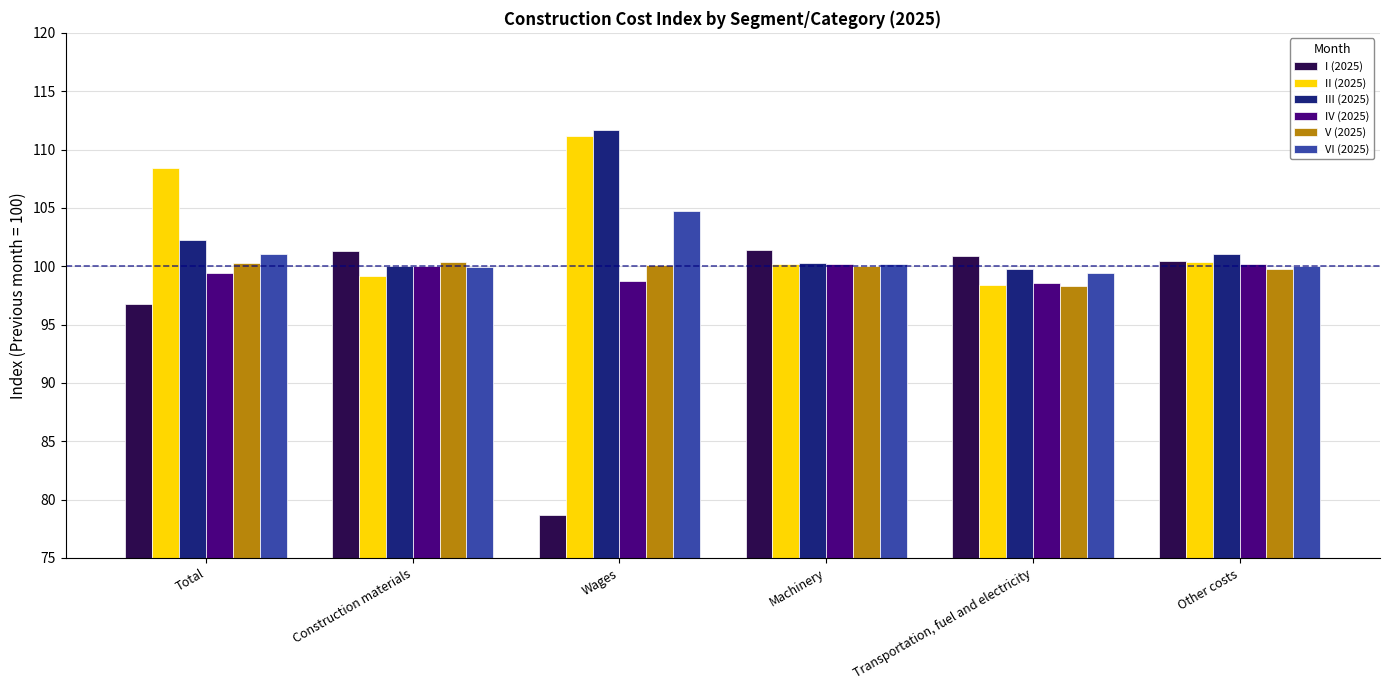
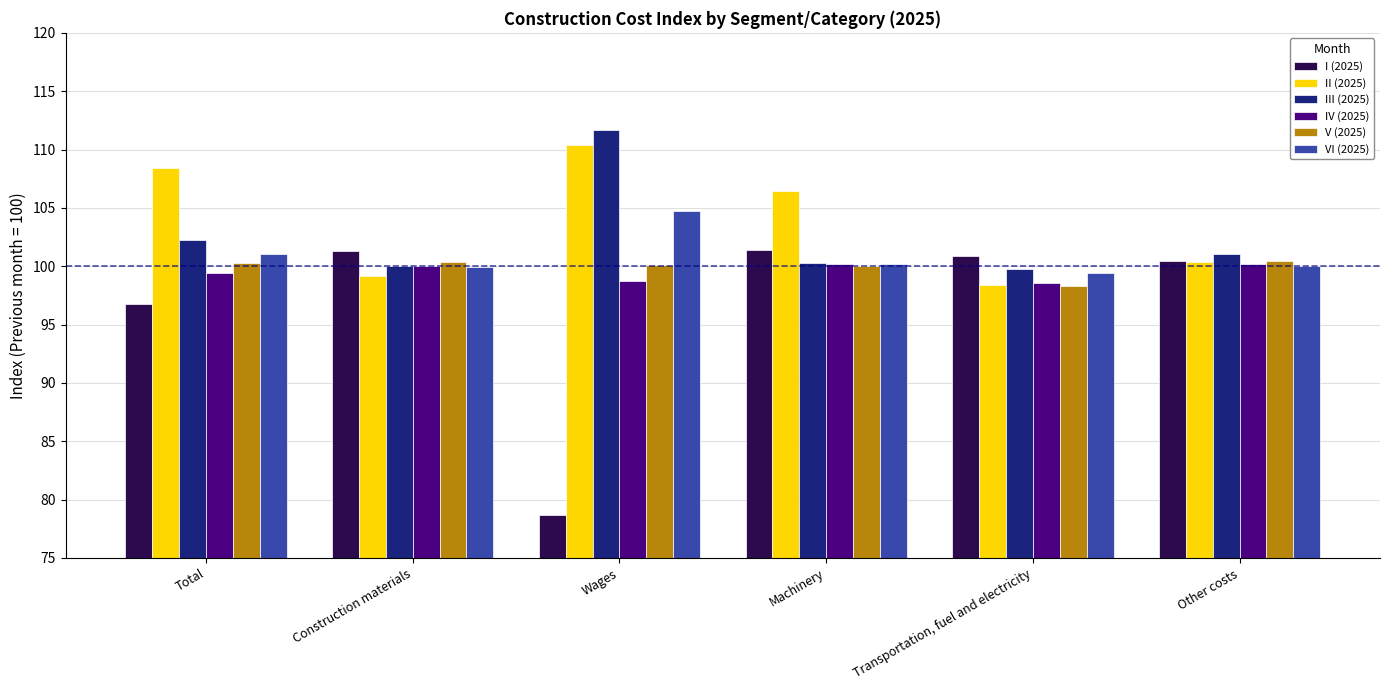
  {
    "II (2025)": {
      "Total": 108.4,
      "Construction materials": 99.2,
-     "Wages": 111.2,
-     "Machinery": 100.2,
+     "Wages": 110.4,
+     "Machinery": 106.4,
      "Transportation, fuel and electricity": 98.4,
      "Other costs": 100.4
    },
    "V (2025)": {
      "Total": 100.2,
      "Construction materials": 100.3,
      "Wages": 100.1,
      "Machinery": 100.0,
      "Transportation, fuel and electricity": 98.3,
-     "Other costs": 99.7
+     "Other costs": 100.4
    },
    "VI (2025)": {
      "Total": 101.1,
      "Construction materials": 99.9,
      "Wages": 104.8,
      "Machinery": 100.2,
      "Transportation, fuel and electricity": 99.5,
      "Other costs": 100.0
    }
  }
